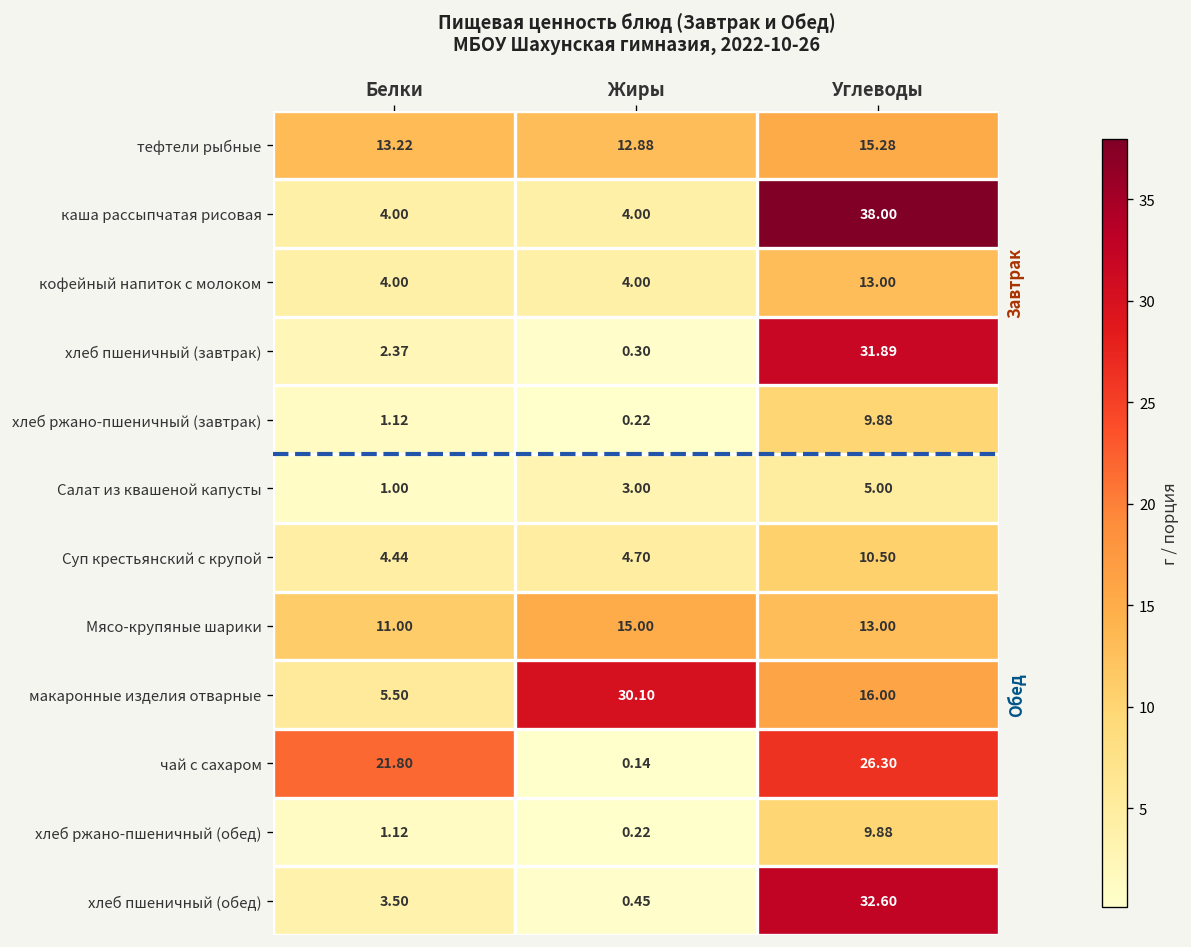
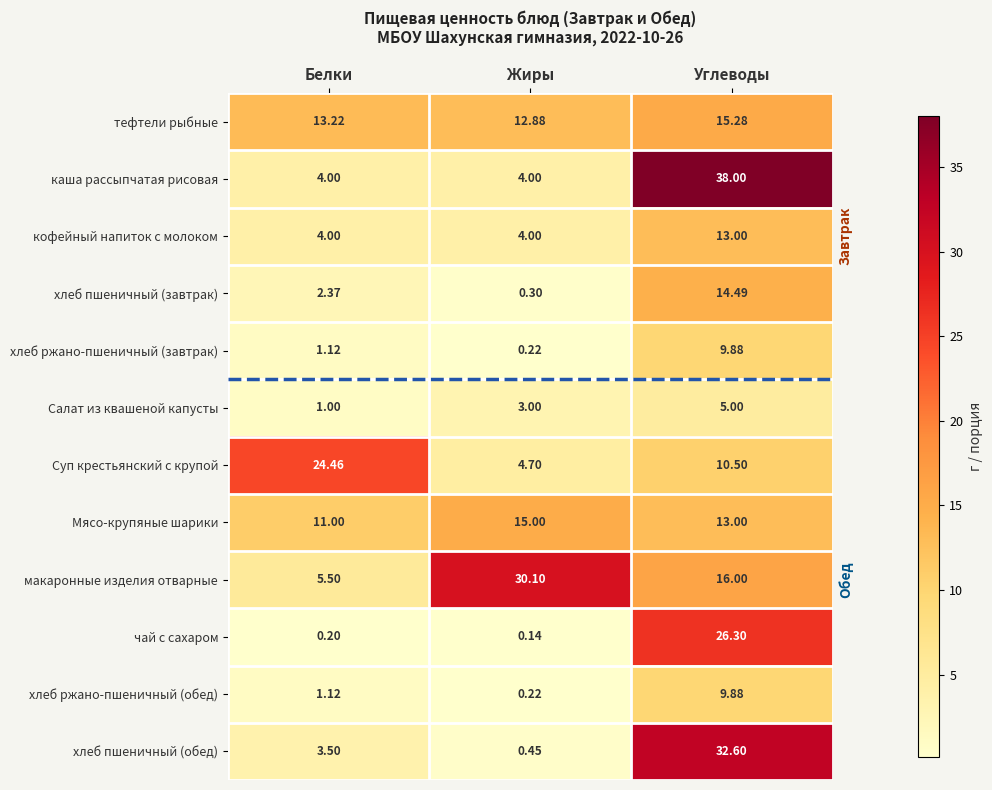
  {
    "тефтели рыбные": {
      "Белки": 13.22,
      "Жиры": 12.88,
      "Углеводы": 15.28
    },
    "каша рассыпчатая рисовая": {
      "Белки": 4.00,
      "Жиры": 4.00,
      "Углеводы": 38.00
    },
    "кофейный напиток с молоком": {
      "Белки": 4.00,
      "Жиры": 4.00,
      "Углеводы": 13.00
    },
    "хлеб пшеничный (завтрак)": {
      "Белки": 2.37,
      "Жиры": 0.30,
-     "Углеводы": 31.89
+     "Углеводы": 14.49
    },
    "хлеб ржано-пшеничный (завтрак)": {
      "Белки": 1.12,
      "Жиры": 0.22,
      "Углеводы": 9.88
    },
    "Салат из квашеной капусты": {
      "Белки": 1.00,
      "Жиры": 3.00,
      "Углеводы": 5.00
    },
    "Суп крестьянский с крупой": {
-     "Белки": 4.44,
+     "Белки": 24.46,
      "Жиры": 4.70,
      "Углеводы": 10.50
    },
    "Мясо-крупяные шарики": {
      "Белки": 11.00,
      "Жиры": 15.00,
      "Углеводы": 13.00
    },
    "макаронные изделия отварные": {
      "Белки": 5.50,
      "Жиры": 30.10,
      "Углеводы": 16.00
    },
    "чай с сахаром": {
-     "Белки": 21.80,
+     "Белки": 0.20,
      "Жиры": 0.14,
      "Углеводы": 26.30
    },
    "хлеб ржано-пшеничный (обед)": {
      "Белки": 1.12,
      "Жиры": 0.22,
      "Углеводы": 9.88
    },
    "хлеб пшеничный (обед)": {
      "Белки": 3.50,
      "Жиры": 0.45,
      "Углеводы": 32.60
    }
  }
